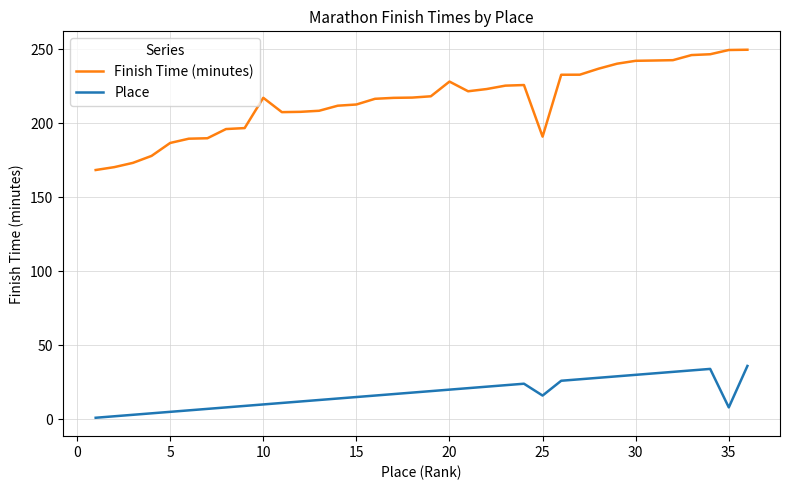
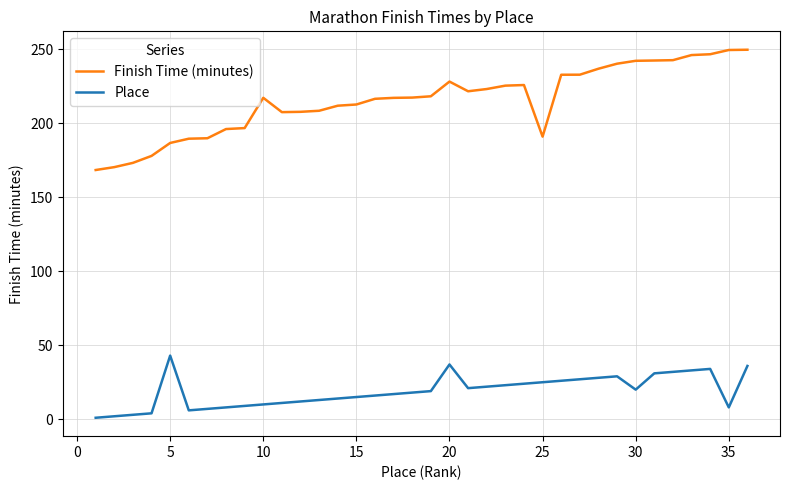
  {
    "Finish Time (minutes)": {
      "5": 187,
      "10": 217,
      "15": 213,
      "20": 228,
      "25": 191,
      "30": 242,
      "35": 249
    },
    "Place": {
-     "5": 5,
+     "5": 43,
      "10": 10,
      "15": 15,
-     "20": 20,
-     "25": 16,
-     "30": 30,
+     "20": 37,
+     "25": 25,
+     "30": 20,
      "35": 8
    }
  }
